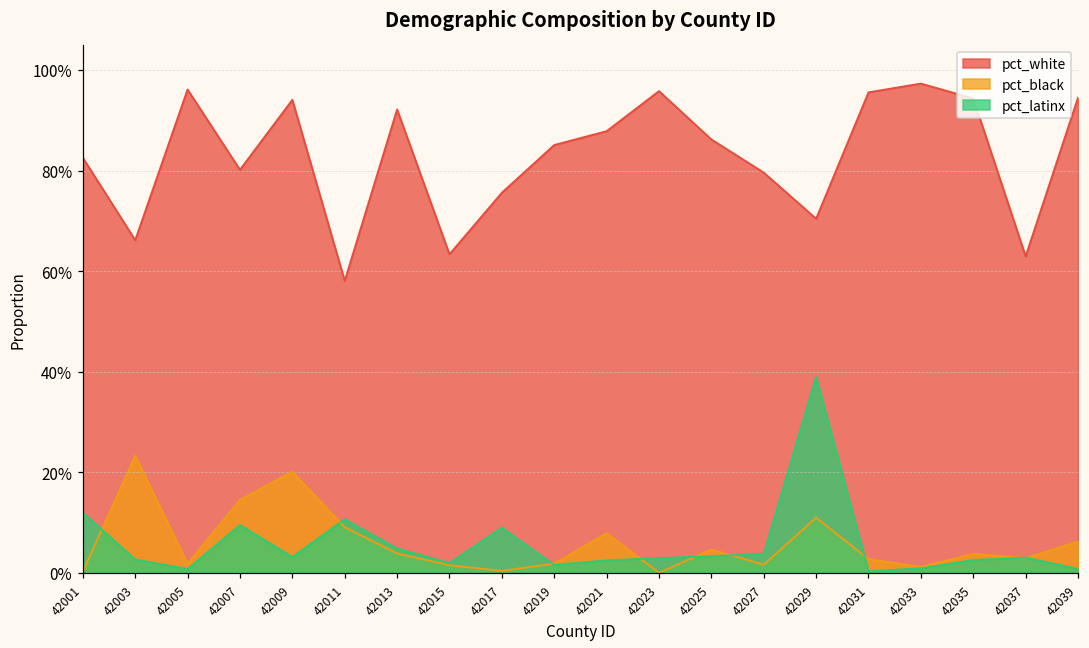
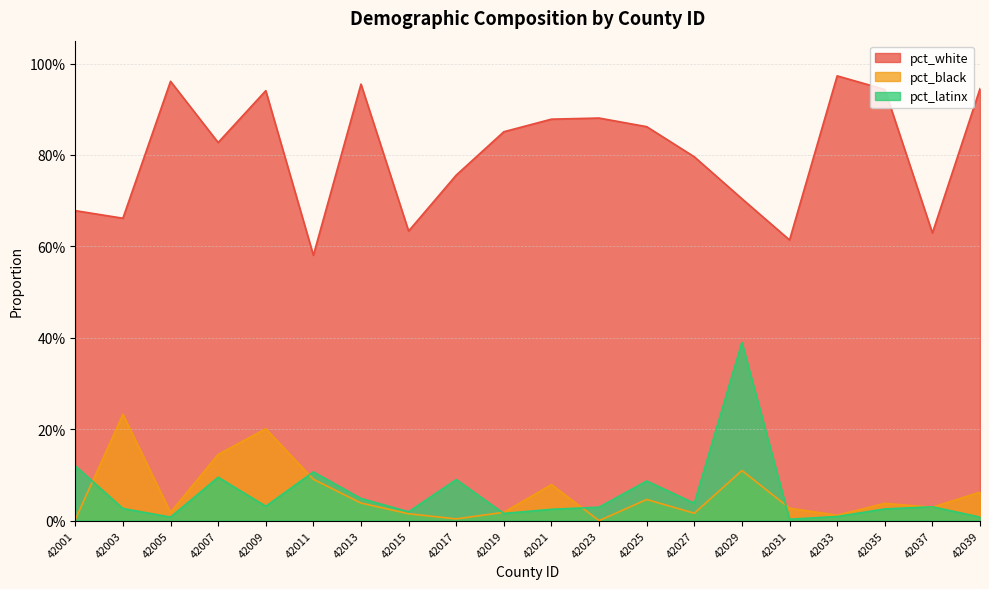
  {
    "pct_white": {
-     "42001": "83%",
+     "42001": "68%",
      "42003": "66%",
      "42005": "96%",
-     "42007": "80%",
+     "42007": "83%",
      "42009": "94%",
      "42011": "58%",
-     "42013": "92%",
+     "42013": "95%",
      "42015": "63%",
      "42017": "76%",
      "42019": "85%",
      "42021": "88%",
-     "42023": "96%",
+     "42023": "88%",
      "42025": "86%",
      "42027": "80%",
      "42029": "70%",
-     "42031": "96%",
+     "42031": "61%",
      "42033": "97%",
      "42037": "63%",
      "42039": "95%"
    },
    "pct_black": {
      "42001": "0%",
      "42003": "23%",
      "42005": "2%",
      "42007": "14%",
      "42009": "20%",
      "42011": "9%",
      "42013": "4%",
      "42017": "0%",
      "42021": "8%",
      "42023": "0%",
      "42025": "5%",
      "42027": "2%",
      "42029": "11%",
      "42031": "3%",
      "42035": "4%",
      "42039": "6%"
    },
    "pct_latinx": {
      "42001": "12%",
      "42003": "3%",
      "42005": "1%",
      "42007": "9%",
      "42009": "3%",
      "42011": "11%",
      "42013": "5%",
      "42017": "9%",
      "42021": "2%",
      "42023": "3%",
-     "42025": "3%",
+     "42025": "9%",
      "42027": "4%",
      "42029": "39%",
      "42031": "0%",
      "42035": "3%",
      "42039": "1%"
    }
  }
